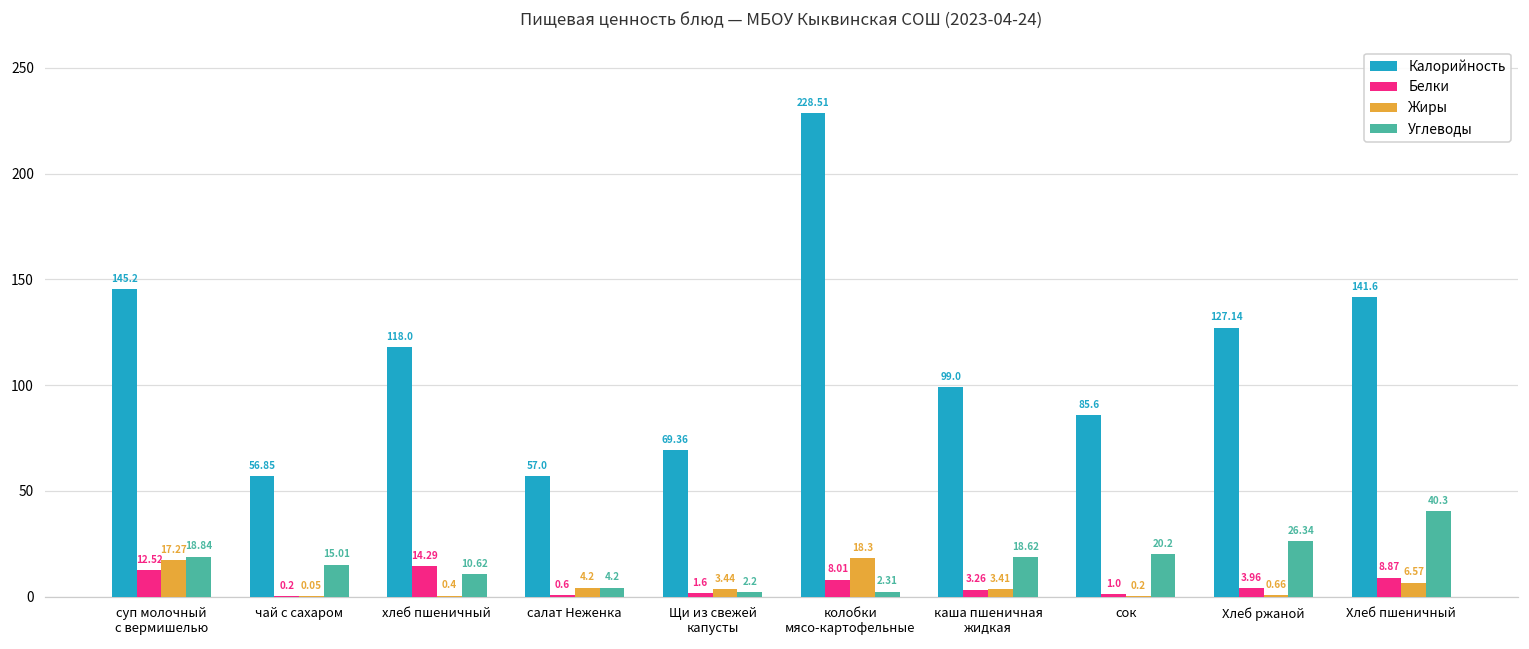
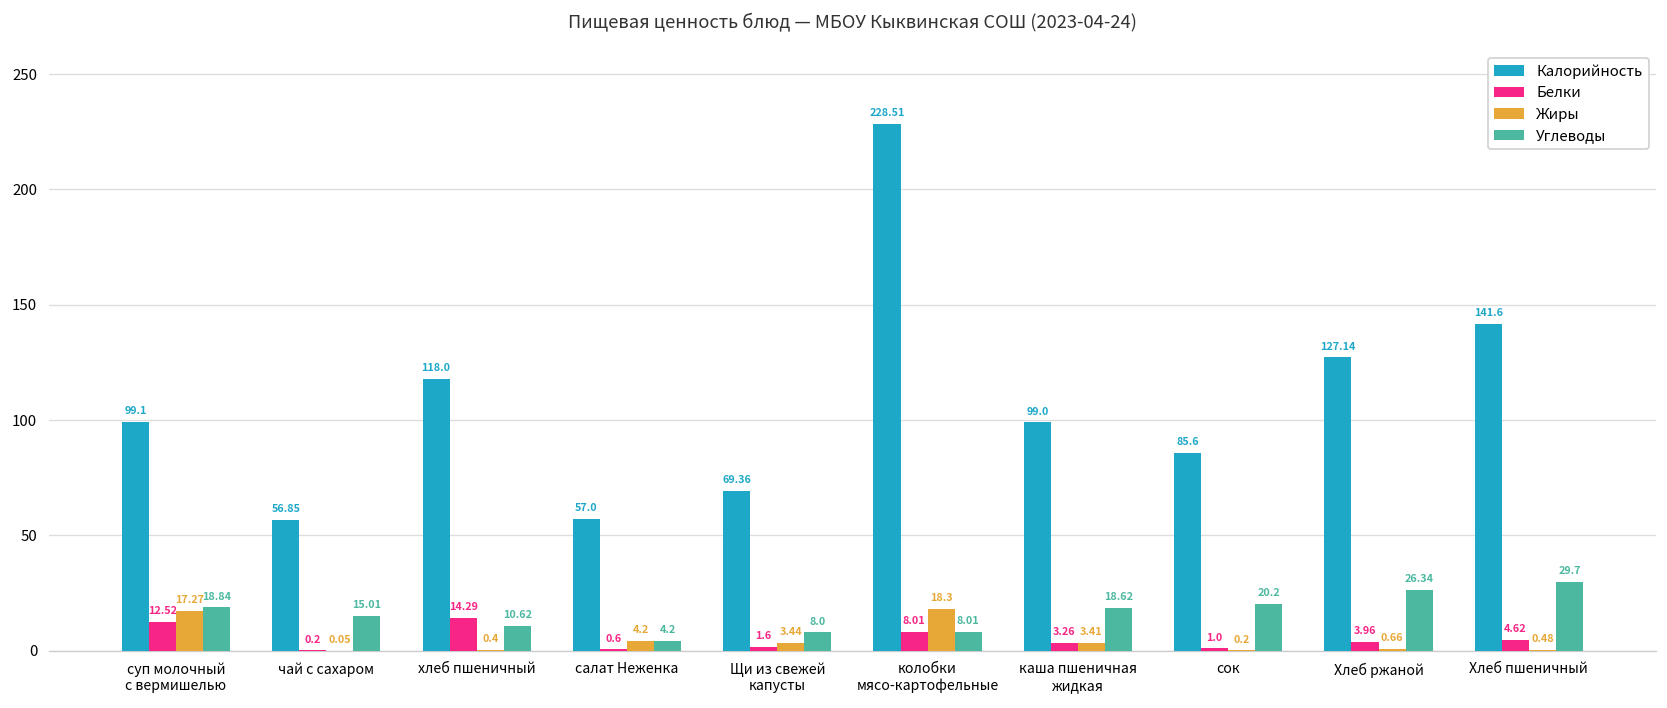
  {
    "Калорийность": {
-     "суп молочный с вермишелью": 145.2,
+     "суп молочный с вермишелью": 99.1,
      "чай с сахаром": 56.85,
      "хлеб пшеничный": 118.0,
      "салат Неженка": 57.0,
      "Щи из свежей капусты": 69.36,
      "колобки мясо-картофельные": 228.51,
      "каша пшеничная жидкая": 99.0,
      "сок": 85.6,
      "Хлеб ржаной": 127.14,
      "Хлеб пшеничный": 141.6
    },
    "Белки": {
      "суп молочный с вермишелью": 12.52,
      "чай с сахаром": 0.2,
      "хлеб пшеничный": 14.29,
      "салат Неженка": 0.6,
      "Щи из свежей капусты": 1.6,
      "колобки мясо-картофельные": 8.01,
      "каша пшеничная жидкая": 3.26,
      "сок": 1.0,
      "Хлеб ржаной": 3.96,
-     "Хлеб пшеничный": 8.87
+     "Хлеб пшеничный": 4.62
    },
    "Жиры": {
      "суп молочный с вермишелью": 17.27,
      "чай с сахаром": 0.05,
      "хлеб пшеничный": 0.4,
      "салат Неженка": 4.2,
      "Щи из свежей капусты": 3.44,
      "колобки мясо-картофельные": 18.3,
      "каша пшеничная жидкая": 3.41,
      "сок": 0.2,
      "Хлеб ржаной": 0.66,
-     "Хлеб пшеничный": 6.57
+     "Хлеб пшеничный": 0.48
    },
    "Углеводы": {
      "суп молочный с вермишелью": 18.84,
      "чай с сахаром": 15.01,
      "хлеб пшеничный": 10.62,
      "салат Неженка": 4.2,
-     "Щи из свежей капусты": 2.2,
-     "колобки мясо-картофельные": 2.31,
+     "Щи из свежей капусты": 8.0,
+     "колобки мясо-картофельные": 8.01,
      "каша пшеничная жидкая": 18.62,
      "сок": 20.2,
      "Хлеб ржаной": 26.34,
-     "Хлеб пшеничный": 40.3
+     "Хлеб пшеничный": 29.7
    }
  }
